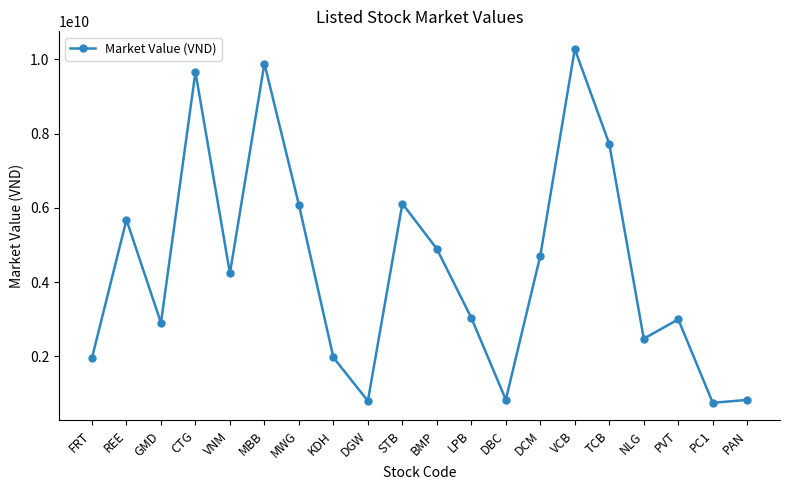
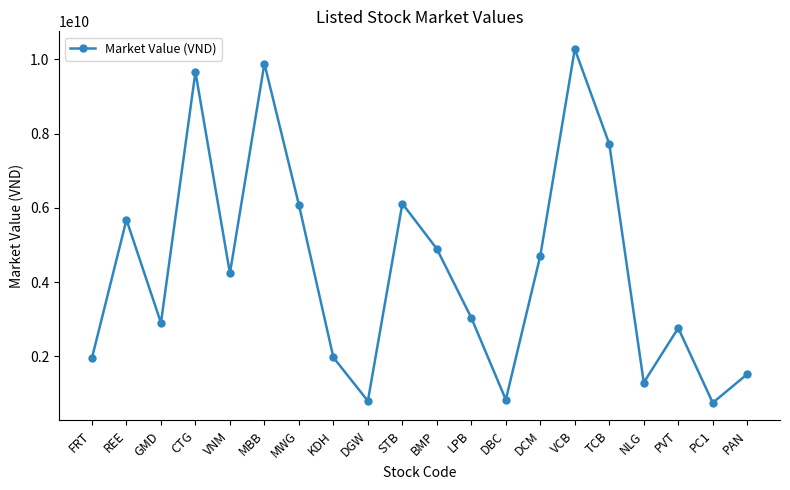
  {
    "FRT": 2000000000,
    "REE": 5700000000,
    "GMD": 2900000000,
    "CTG": 9700000000,
    "VNM": 4200000000,
    "MBB": 9900000000,
    "MWG": 6100000000,
    "KDH": 2000000000,
    "DGW": 800000000,
    "STB": 6100000000,
    "BMP": 4900000000,
    "LPB": 3000000000,
    "DBC": 800000000,
    "DCM": 4700000000,
    "VCB": 10300000000,
    "TCB": 7700000000,
-   "NLG": 2500000000,
-   "PVT": 3000000000,
+   "NLG": 1300000000,
+   "PVT": 2800000000,
    "PC1": 700000000,
-   "PAN": 800000000
+   "PAN": 1500000000
  }
